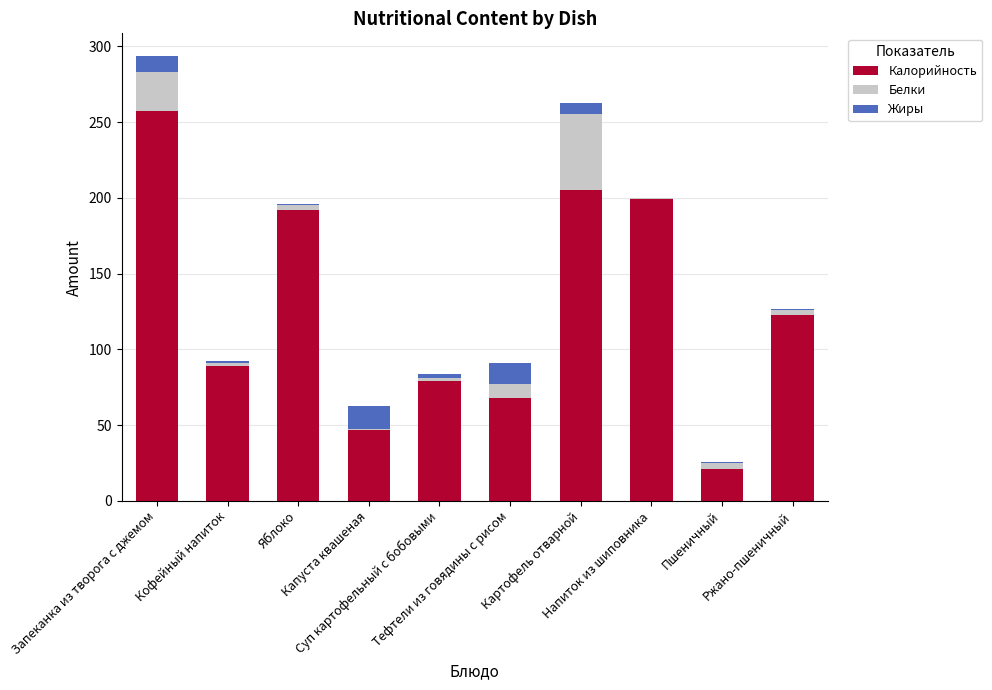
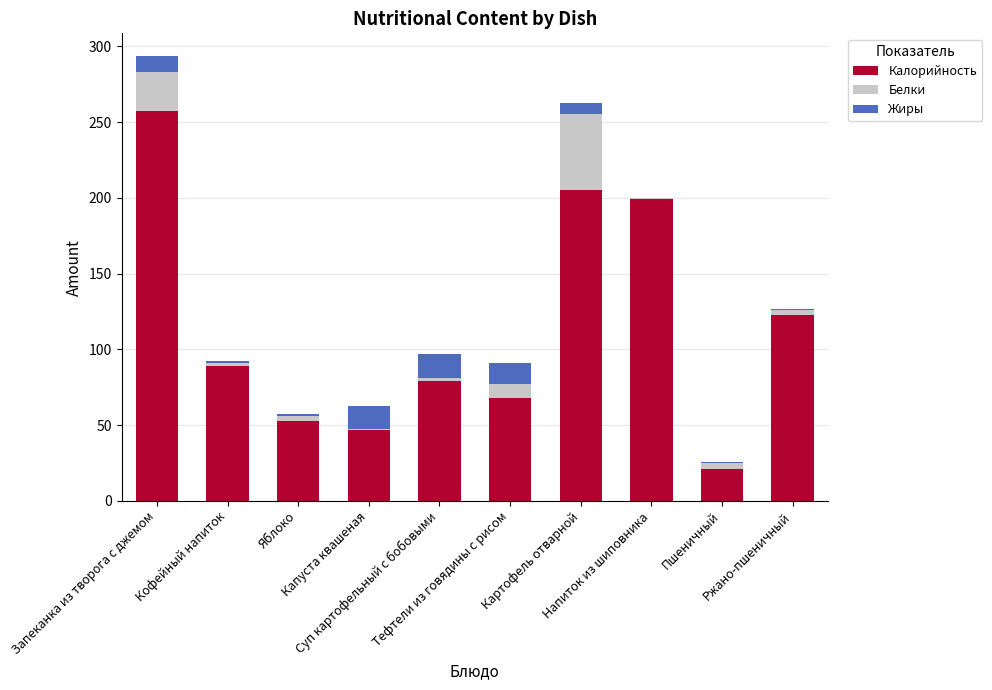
  {
    "Калорийность": {
      "Запеканка из творога с джемом": 257,
      "Кофейный напиток": 89,
-     "Яблоко": 192,
+     "Яблоко": 53,
      "Капуста квашеная": 47,
      "Суп картофельный с бобовыми": 79,
      "Тефтели из говядины с рисом": 68,
      "Картофель отварной": 205,
      "Напиток из шиповника": 199,
      "Пшеничный": 21,
      "Ржано-пшеничный": 123
    },
    "Белки": {
      "Запеканка из творога с джемом": 26,
      "Яблоко": 3,
      "Суп картофельный с бобовыми": 2,
      "Тефтели из говядины с рисом": 9,
      "Картофель отварной": 50,
      "Пшеничный": 3,
      "Ржано-пшеничный": 3
    },
    "Жиры": {
      "Запеканка из творога с джемом": 11,
      "Капуста квашеная": 15,
-     "Суп картофельный с бобовыми": 3,
+     "Суп картофельный с бобовыми": 16,
      "Тефтели из говядины с рисом": 14,
      "Картофель отварной": 7,
      "Напиток из шиповника": 0
    }
  }
